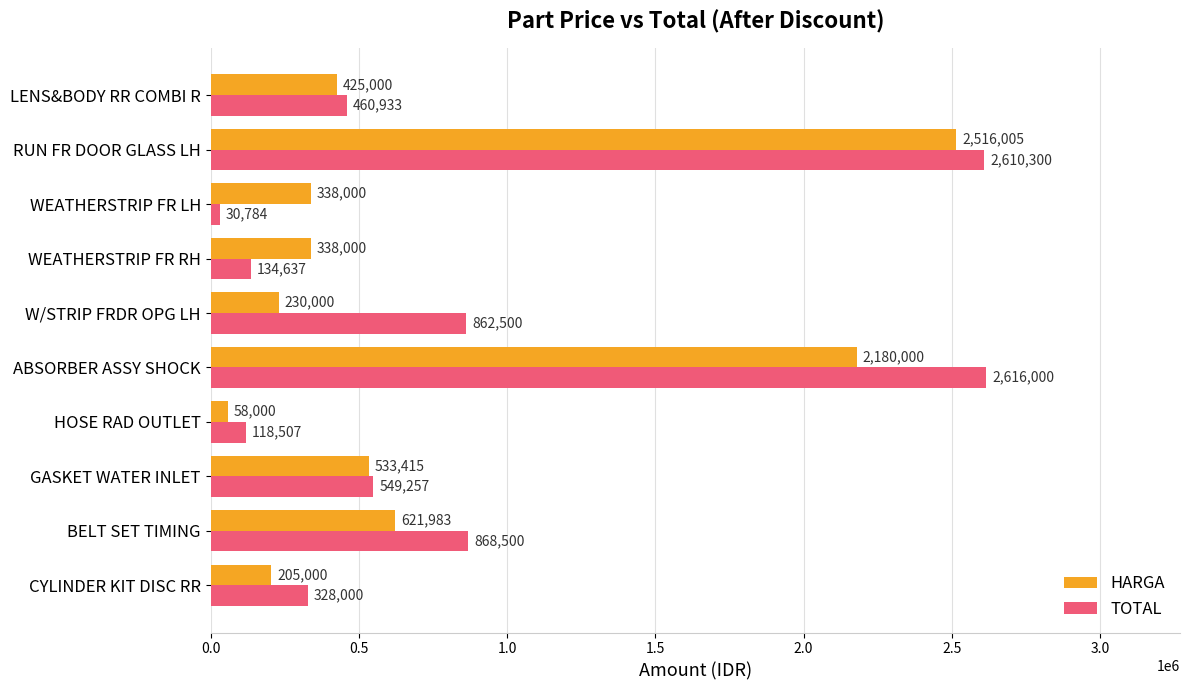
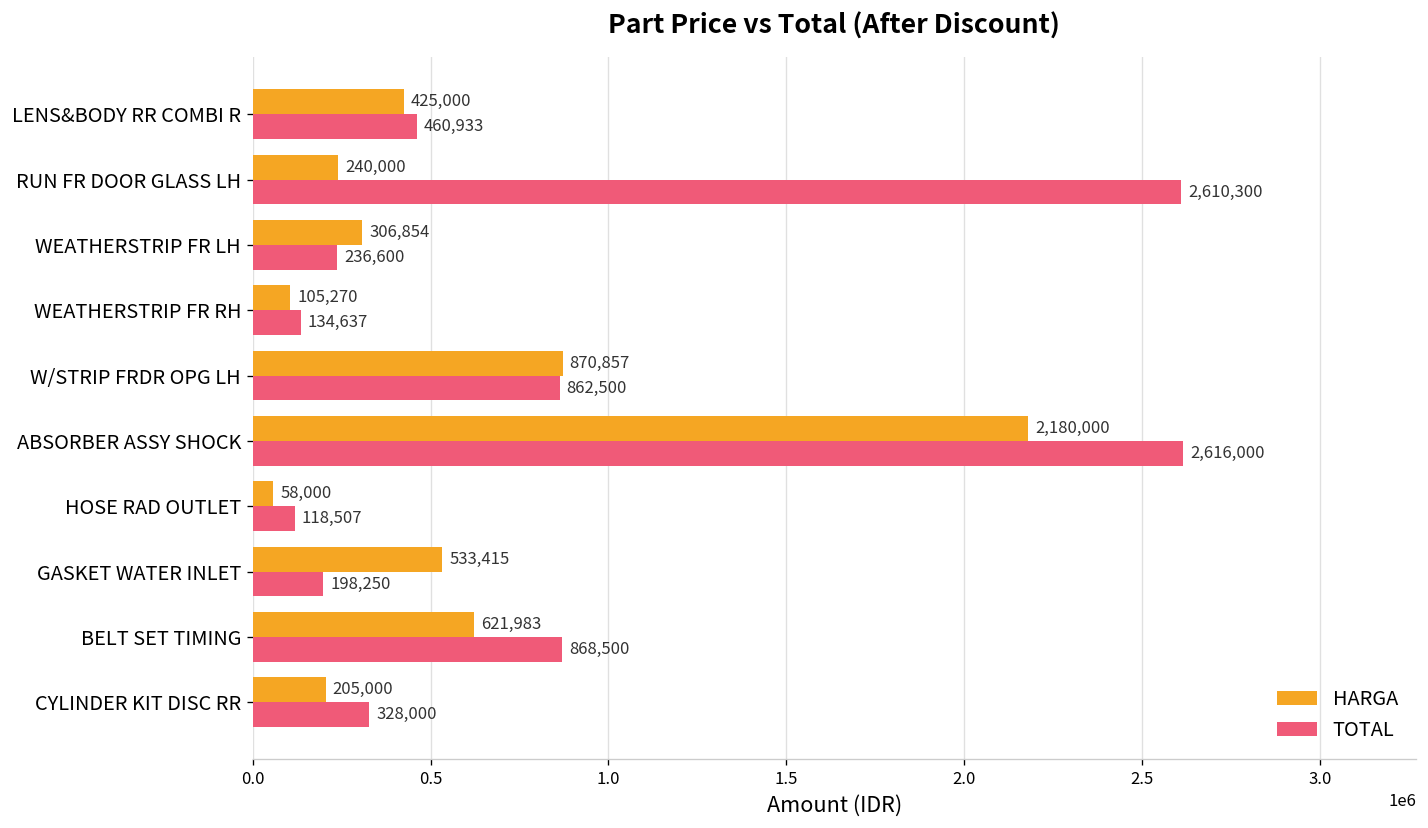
  {
    "HARGA": {
      "LENS&BODY RR COMBI R": "425,000",
-     "RUN FR DOOR GLASS LH": "2,516,005",
-     "WEATHERSTRIP FR LH": "338,000",
-     "WEATHERSTRIP FR RH": "338,000",
-     "W/STRIP FRDR OPG LH": "230,000",
+     "RUN FR DOOR GLASS LH": "240,000",
+     "WEATHERSTRIP FR LH": "306,854",
+     "WEATHERSTRIP FR RH": "105,270",
+     "W/STRIP FRDR OPG LH": "870,857",
      "ABSORBER ASSY SHOCK": "2,180,000",
      "HOSE RAD OUTLET": "58,000",
      "GASKET WATER INLET": "533,415",
      "BELT SET TIMING": "621,983",
      "CYLINDER KIT DISC RR": "205,000"
    },
    "TOTAL": {
      "LENS&BODY RR COMBI R": "460,933",
      "RUN FR DOOR GLASS LH": "2,610,300",
-     "WEATHERSTRIP FR LH": "30,784",
+     "WEATHERSTRIP FR LH": "236,600",
      "WEATHERSTRIP FR RH": "134,637",
      "W/STRIP FRDR OPG LH": "862,500",
      "ABSORBER ASSY SHOCK": "2,616,000",
      "HOSE RAD OUTLET": "118,507",
-     "GASKET WATER INLET": "549,257",
+     "GASKET WATER INLET": "198,250",
      "BELT SET TIMING": "868,500",
      "CYLINDER KIT DISC RR": "328,000"
    }
  }
